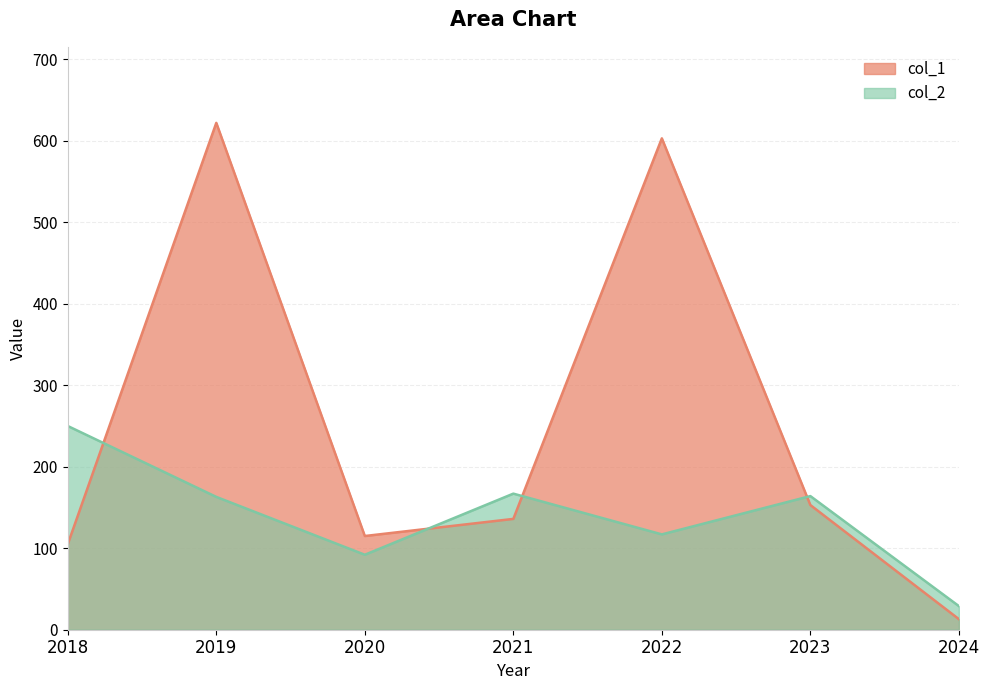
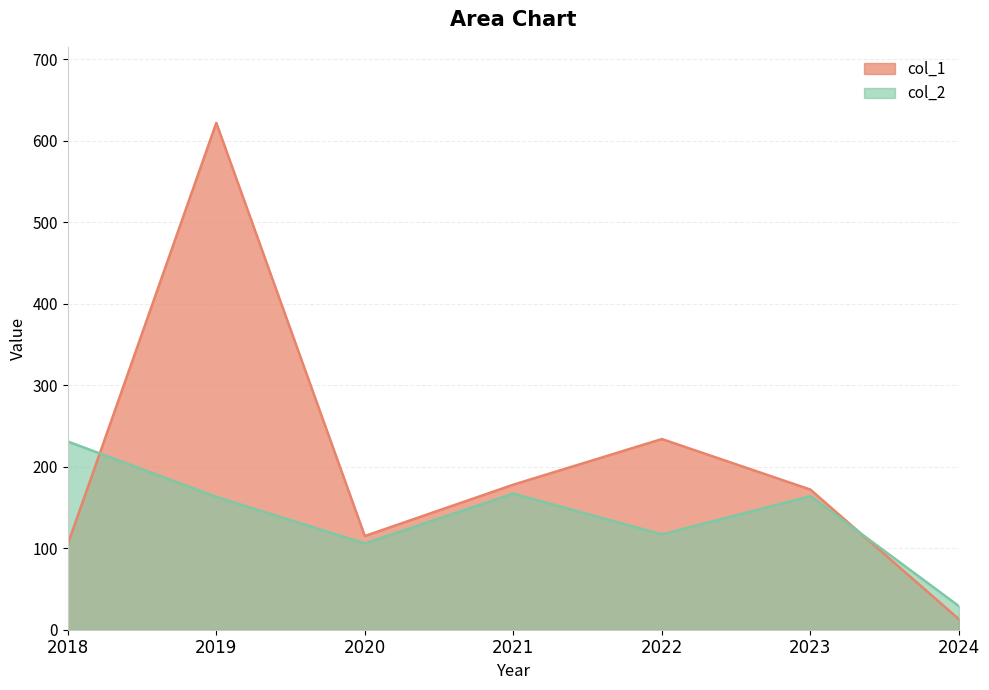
  {
    "col_1": {
      "2018": 110,
      "2019": 620,
      "2020": 120,
-     "2021": 140,
-     "2022": 600,
-     "2023": 150,
+     "2021": 180,
+     "2022": 230,
+     "2023": 170,
      "2024": 10
    },
    "col_2": {
-     "2018": 250,
+     "2018": 230,
      "2019": 160,
-     "2020": 90,
+     "2020": 110,
      "2021": 170,
      "2022": 120,
      "2023": 160,
      "2024": 30
    }
  }
